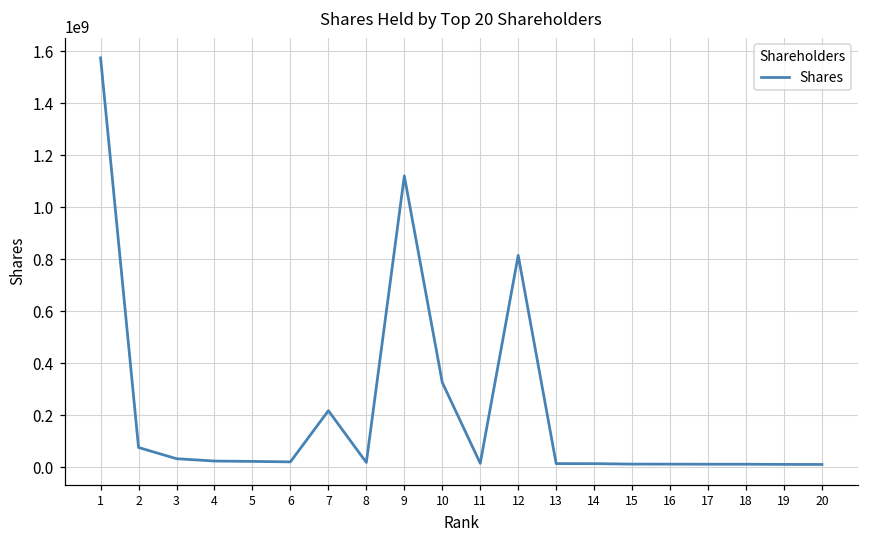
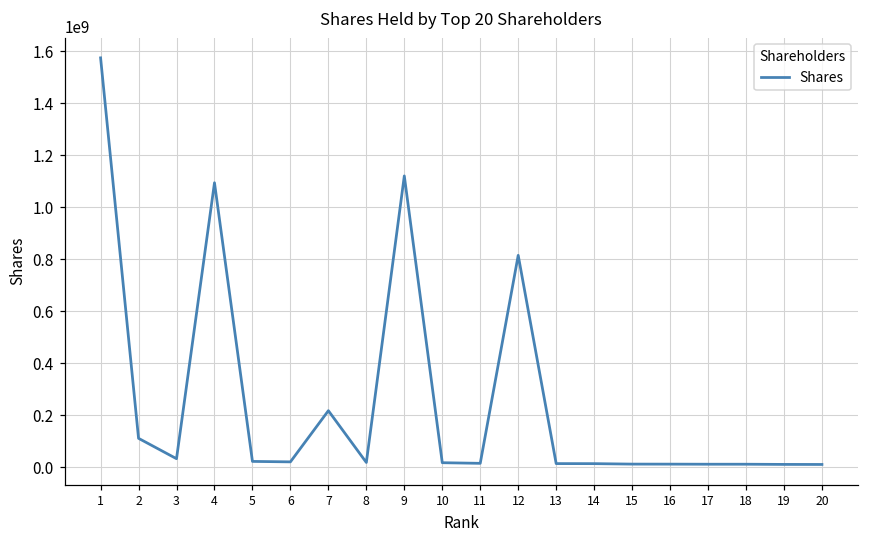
  {
    "1": 1570000000,
-   "2": 80000000,
+   "2": 110000000,
    "3": 30000000,
-   "4": 20000000,
+   "4": 1090000000,
    "5": 20000000,
    "6": 20000000,
    "7": 220000000,
    "8": 20000000,
    "9": 1120000000,
-   "10": 330000000,
+   "10": 20000000,
    "11": 10000000,
    "12": 810000000,
    "13": 10000000,
    "14": 10000000,
    "15": 10000000,
    "16": 10000000,
    "17": 10000000,
    "18": 10000000,
    "19": 10000000,
    "20": 10000000
  }
